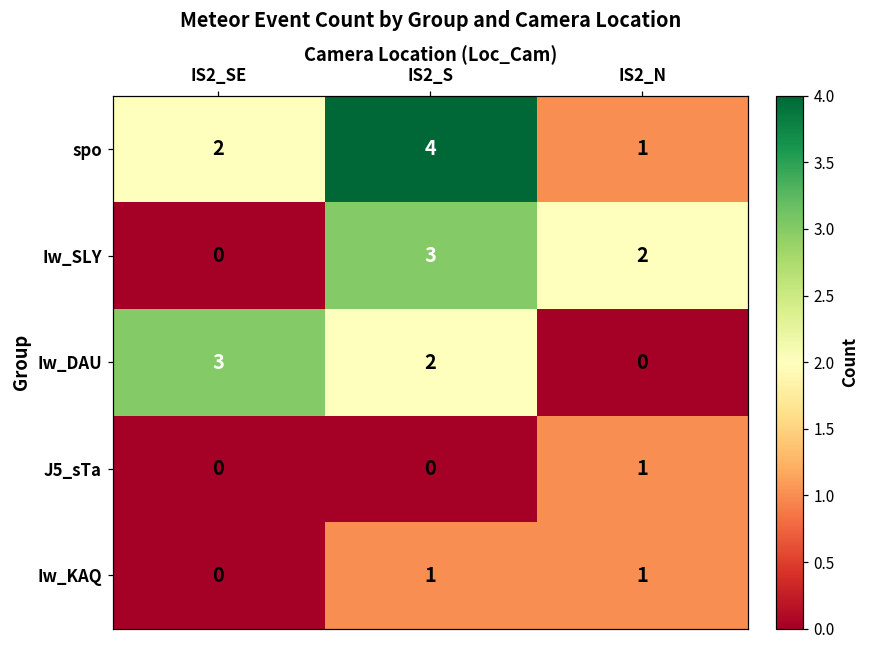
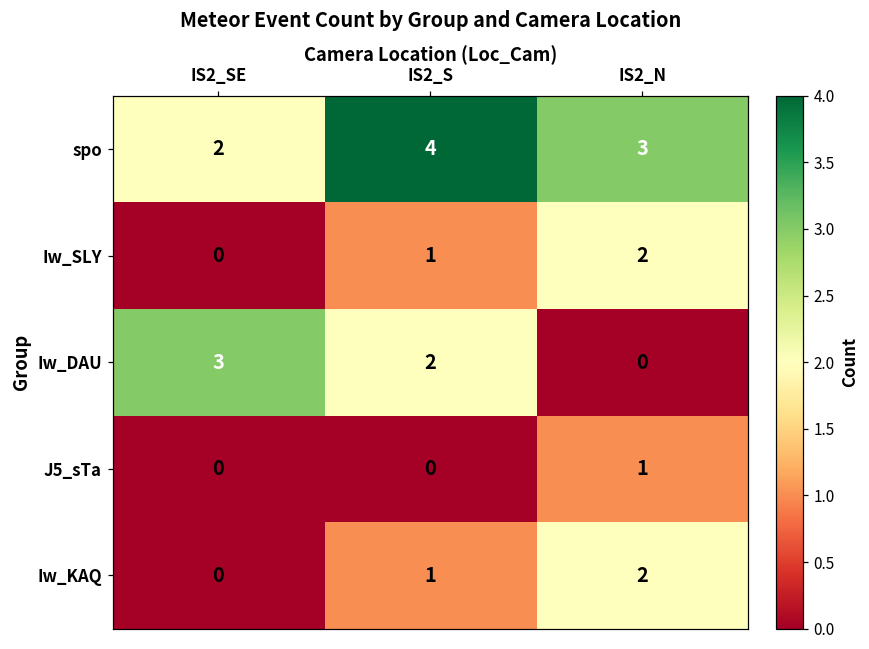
  {
    "spo": {
      "IS2_SE": 2,
      "IS2_S": 4,
-     "IS2_N": 1
+     "IS2_N": 3
    },
    "Iw_SLY": {
      "IS2_SE": 0,
-     "IS2_S": 3,
+     "IS2_S": 1,
      "IS2_N": 2
    },
    "Iw_DAU": {
      "IS2_SE": 3,
      "IS2_S": 2,
      "IS2_N": 0
    },
    "J5_sTa": {
      "IS2_SE": 0,
      "IS2_S": 0,
      "IS2_N": 1
    },
    "Iw_KAQ": {
      "IS2_SE": 0,
      "IS2_S": 1,
-     "IS2_N": 1
+     "IS2_N": 2
    }
  }
